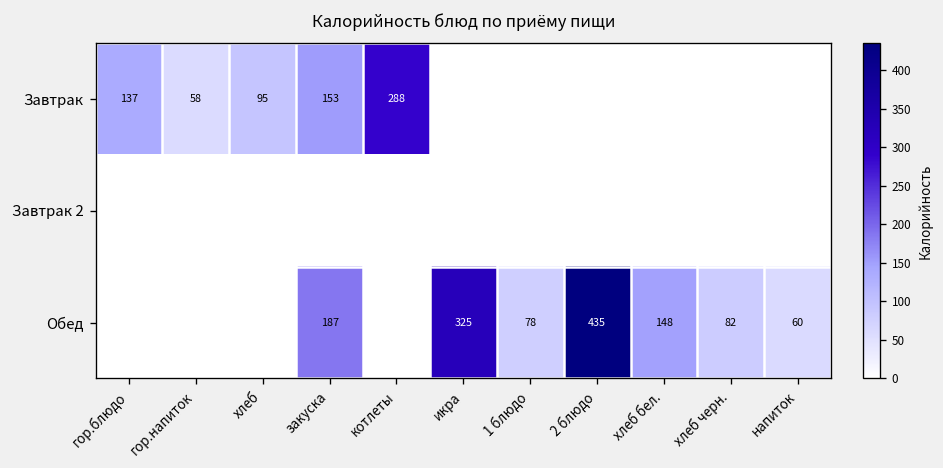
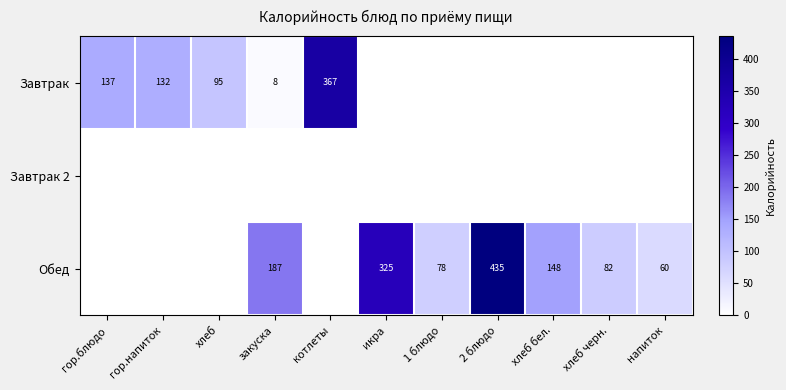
  {
    "Завтрак": {
      "гор.блюдо": 137,
-     "гор.напиток": 58,
+     "гор.напиток": 132,
      "хлеб": 95,
-     "закуска": 153,
-     "котлеты": 288
+     "закуска": 8,
+     "котлеты": 367
    },
    "Обед": {
      "закуска": 187,
      "икра": 325,
      "1 блюдо": 78,
      "2 блюдо": 435,
      "хлеб бел.": 148,
      "хлеб черн.": 82,
      "напиток": 60
    }
  }
